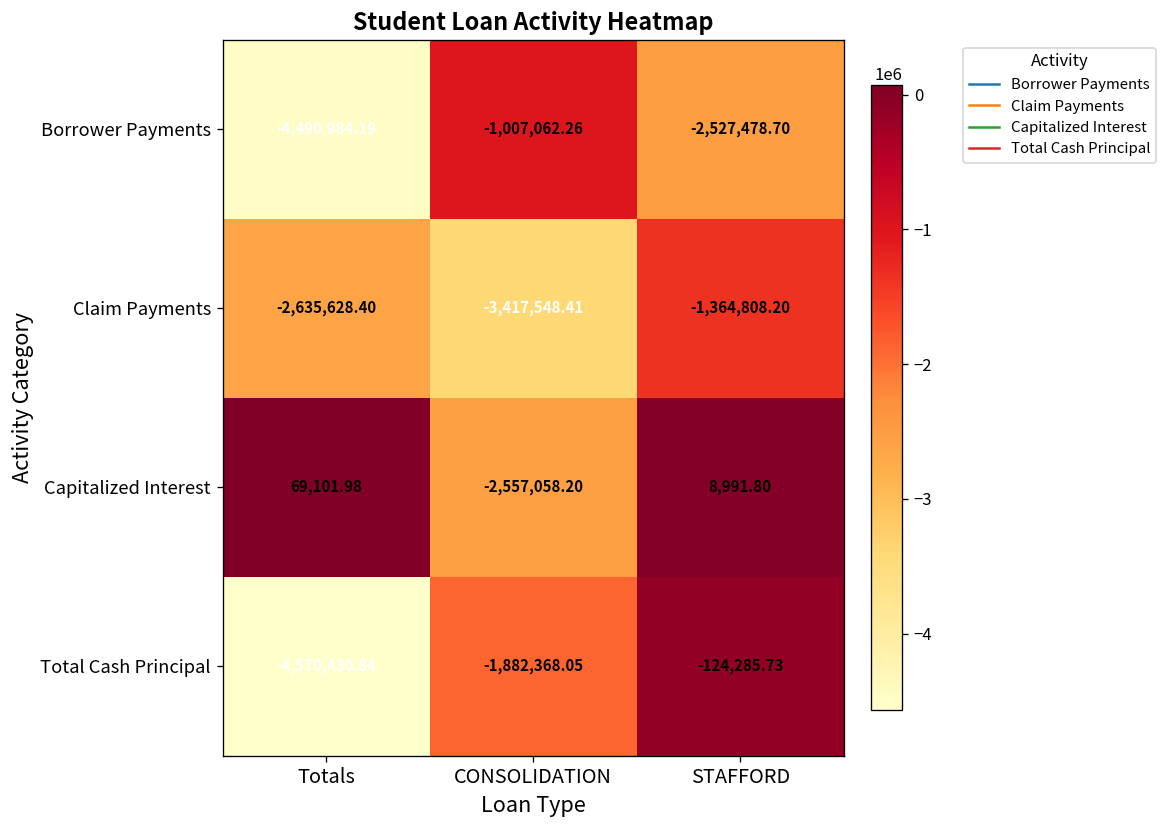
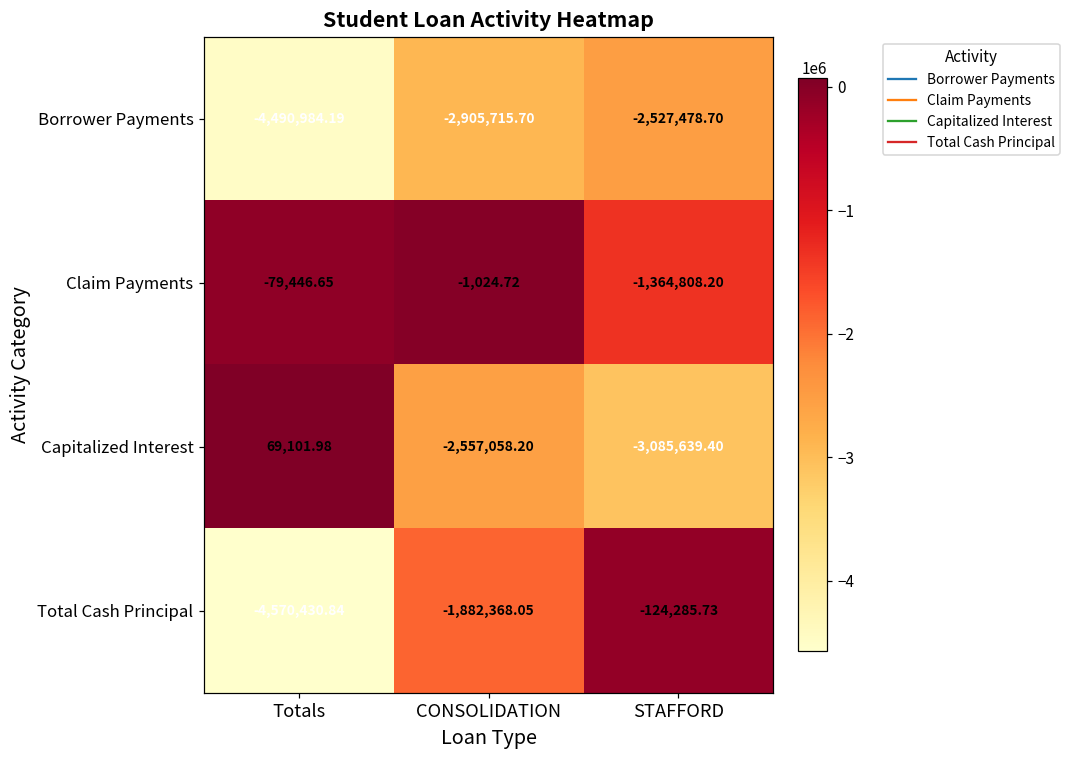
  {
    "Borrower Payments": {
      "Totals": "-4,490,984.19",
-     "CONSOLIDATION": "-1,007,062.26",
+     "CONSOLIDATION": "-2,905,715.70",
      "STAFFORD": "-2,527,478.70"
    },
    "Claim Payments": {
-     "Totals": "-2,635,628.40",
-     "CONSOLIDATION": "-3,417,548.41",
+     "Totals": "-79,446.65",
+     "CONSOLIDATION": "-1,024.72",
      "STAFFORD": "-1,364,808.20"
    },
    "Capitalized Interest": {
      "Totals": "69,101.98",
      "CONSOLIDATION": "-2,557,058.20",
-     "STAFFORD": "8,991.80"
+     "STAFFORD": "-3,085,639.40"
    },
    "Total Cash Principal": {
      "Totals": "-4,570,430.84",
      "CONSOLIDATION": "-1,882,368.05",
      "STAFFORD": "-124,285.73"
    }
  }
